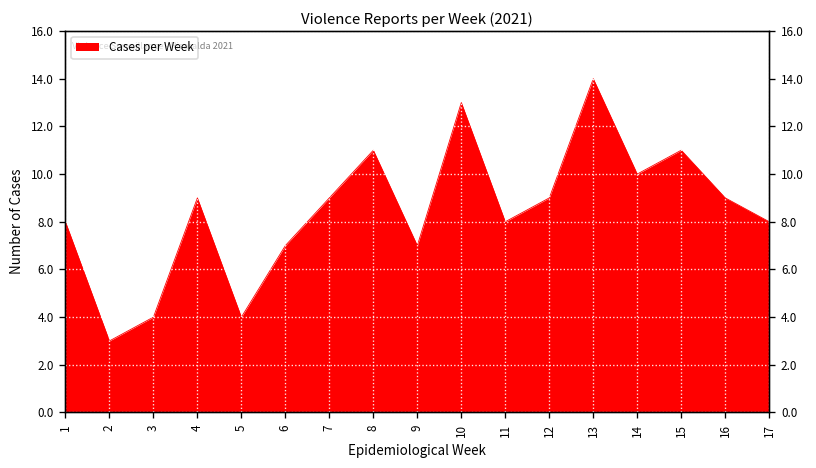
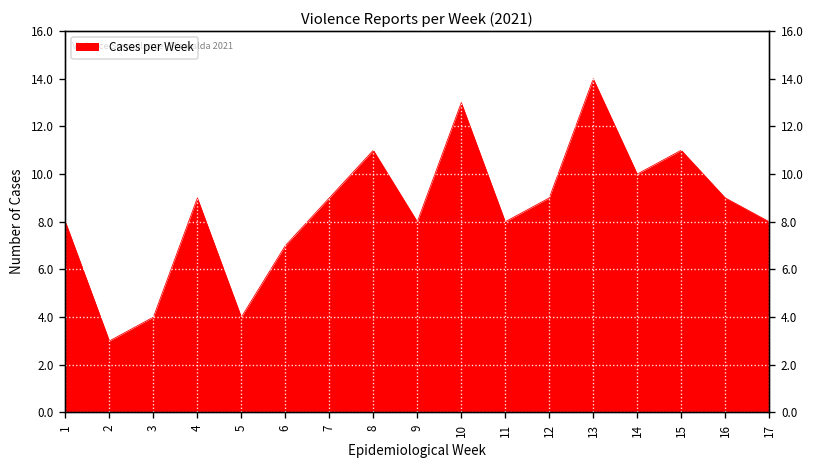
  {
    "1": 8,
    "2": 3,
    "3": 4,
    "4": 9,
    "5": 4,
    "6": 7,
    "7": 9,
    "8": 11,
-   "9": 7,
+   "9": 8,
    "10": 13,
    "11": 8,
    "12": 9,
    "13": 14,
    "14": 10,
    "15": 11,
    "16": 9,
    "17": 8
  }
